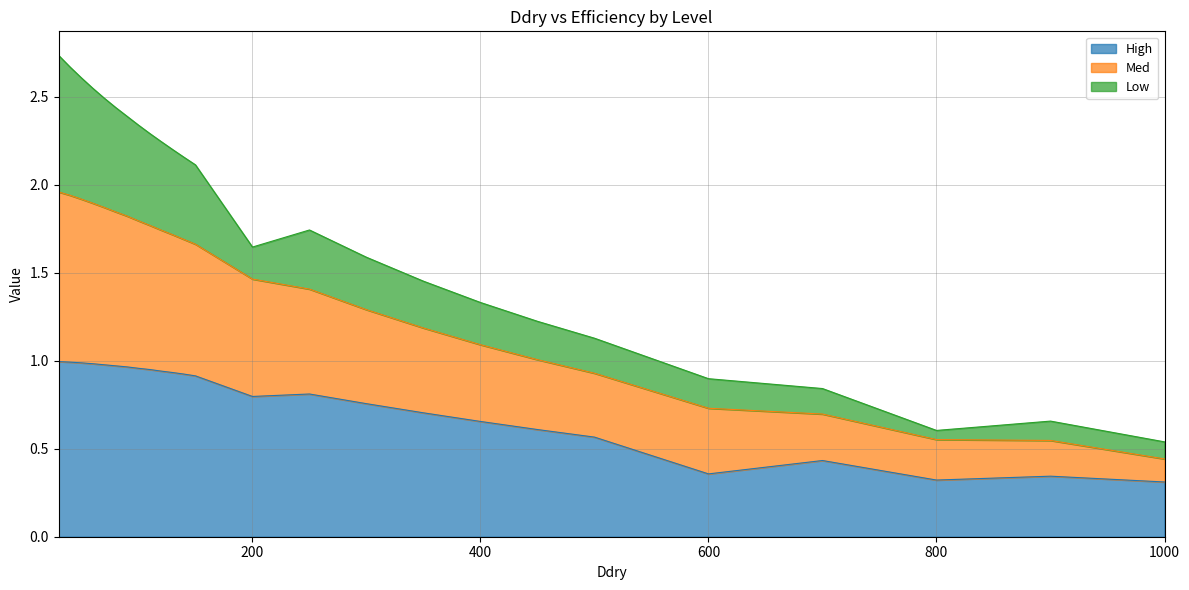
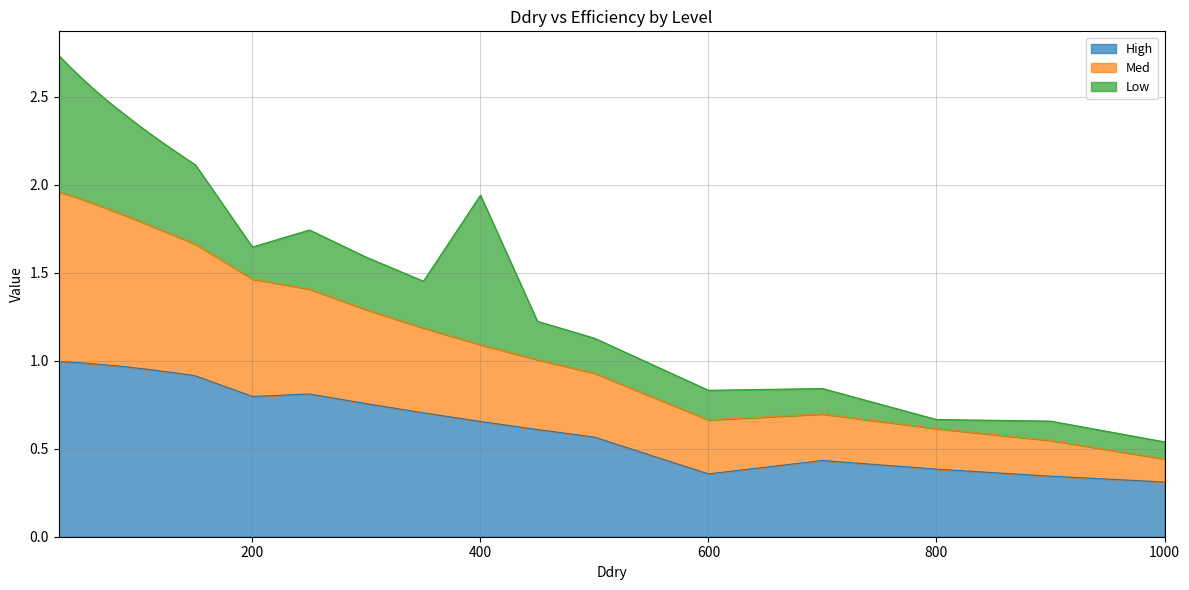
  {
    "High": {
      "200": 0.80,
      "400": 0.66,
      "600": 0.36,
-     "800": 0.32,
+     "800": 0.38,
      "1000": 0.31
    },
    "Med": {
      "200": 0.67,
      "400": 0.44,
-     "600": 0.37,
+     "600": 0.31,
      "800": 0.23,
      "1000": 0.13
    },
    "Low": {
      "200": 0.18,
-     "400": 0.24,
+     "400": 0.85,
      "600": 0.17,
      "800": 0.05,
      "1000": 0.10
    }
  }
